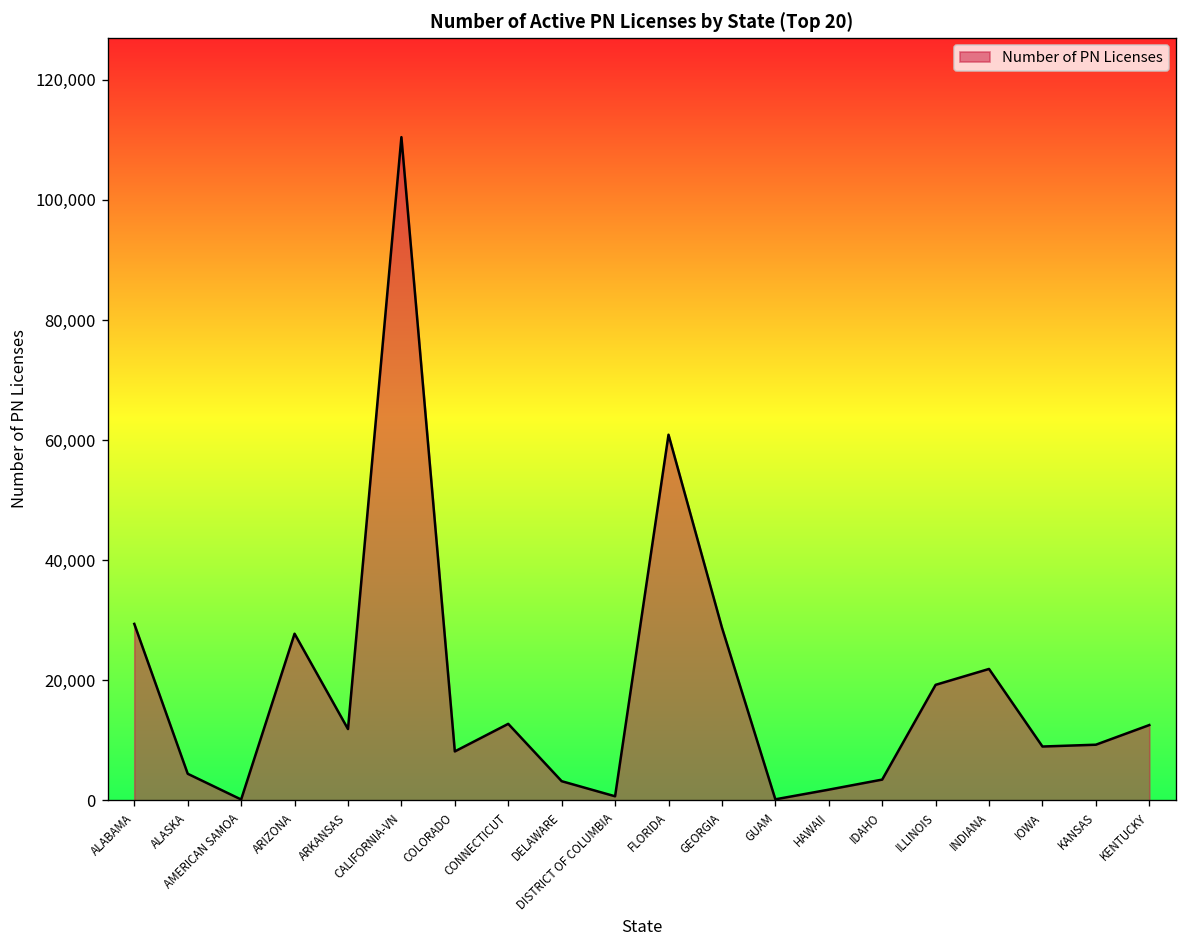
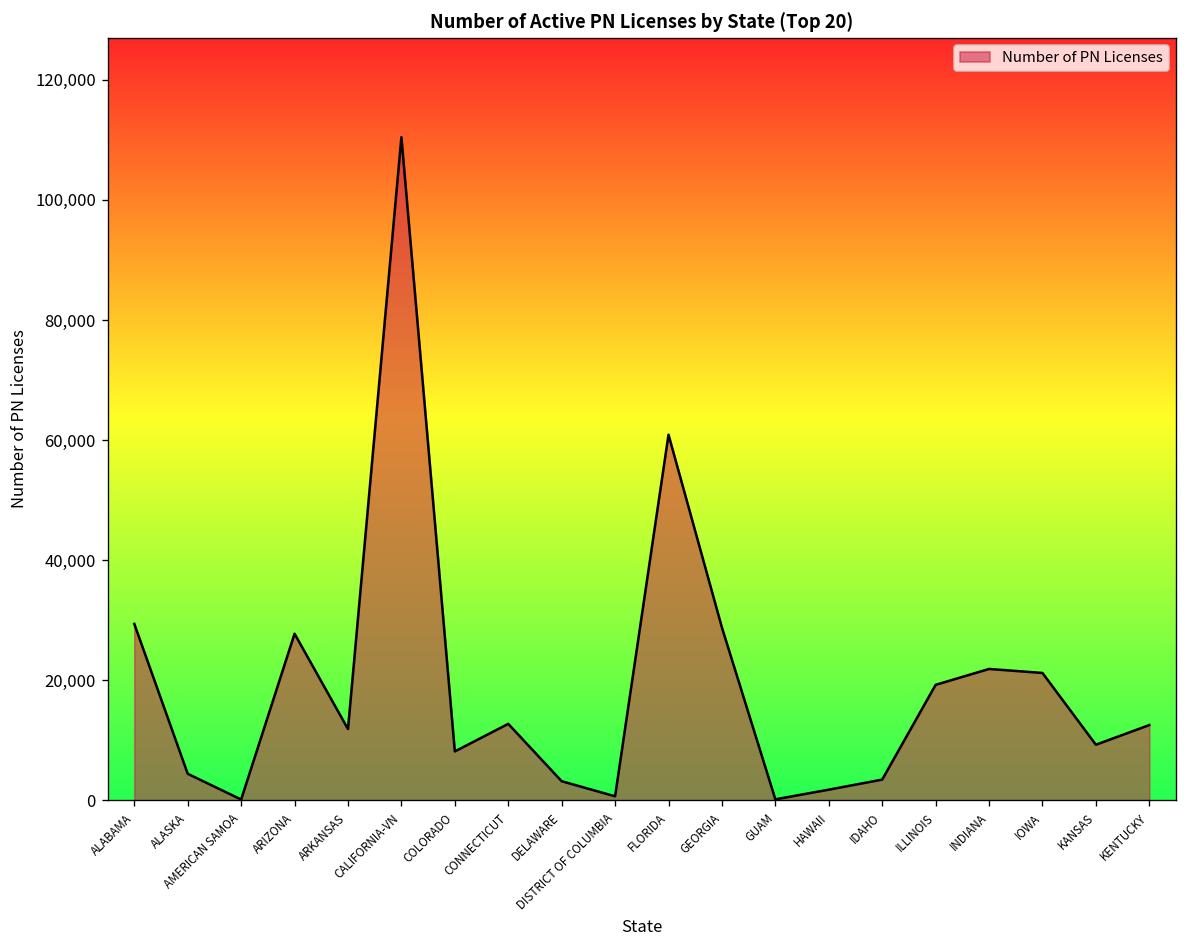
  {
    "ALABAMA": "29,000",
    "ALASKA": "4,000",
    "AMERICAN SAMOA": "0",
    "ARIZONA": "28,000",
    "ARKANSAS": "12,000",
    "CALIFORNIA-VN": "110,000",
    "COLORADO": "8,000",
    "CONNECTICUT": "13,000",
    "DELAWARE": "3,000",
    "DISTRICT OF COLUMBIA": "1,000",
    "FLORIDA": "61,000",
    "GEORGIA": "29,000",
    "GUAM": "0",
    "HAWAII": "2,000",
    "IDAHO": "3,000",
    "ILLINOIS": "19,000",
    "INDIANA": "22,000",
-   "IOWA": "9,000",
+   "IOWA": "21,000",
    "KANSAS": "9,000",
    "KENTUCKY": "13,000"
  }
